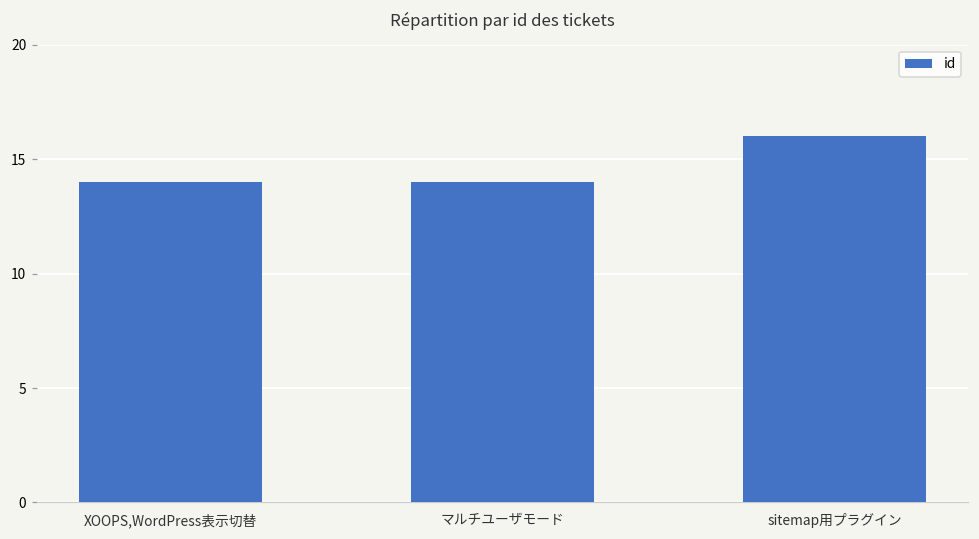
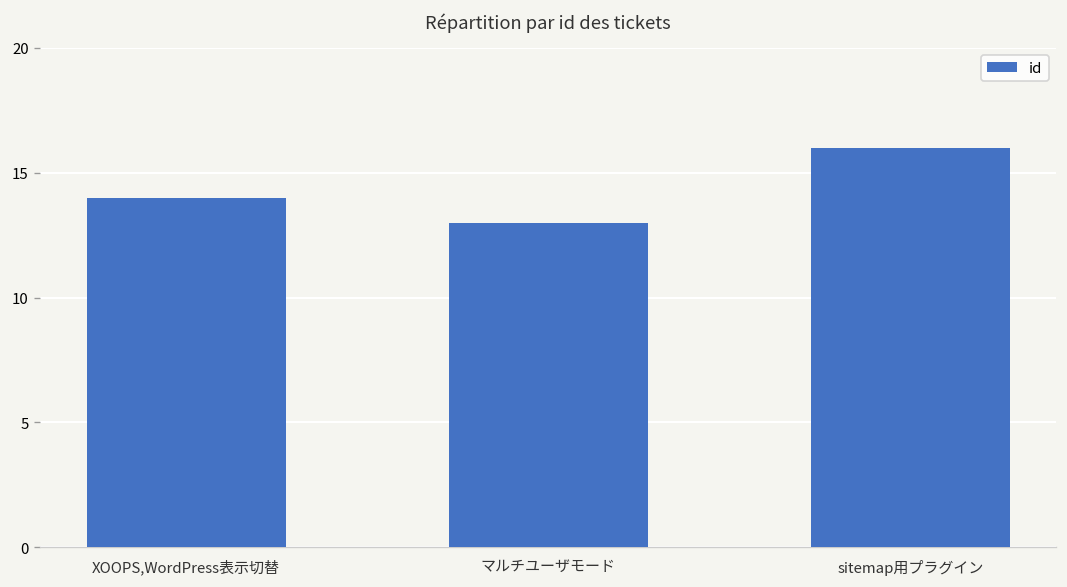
  {
    "XOOPS,WordPress表示切替": 14,
-   "マルチユーザモード": 14,
+   "マルチユーザモード": 13,
    "sitemap用プラグイン": 16
  }
